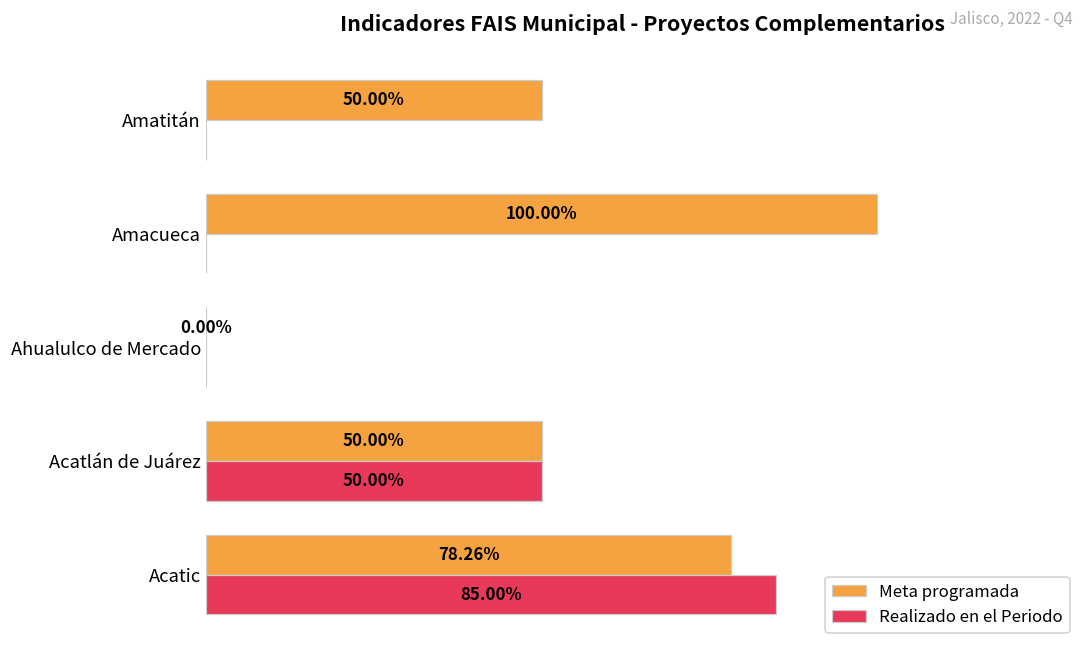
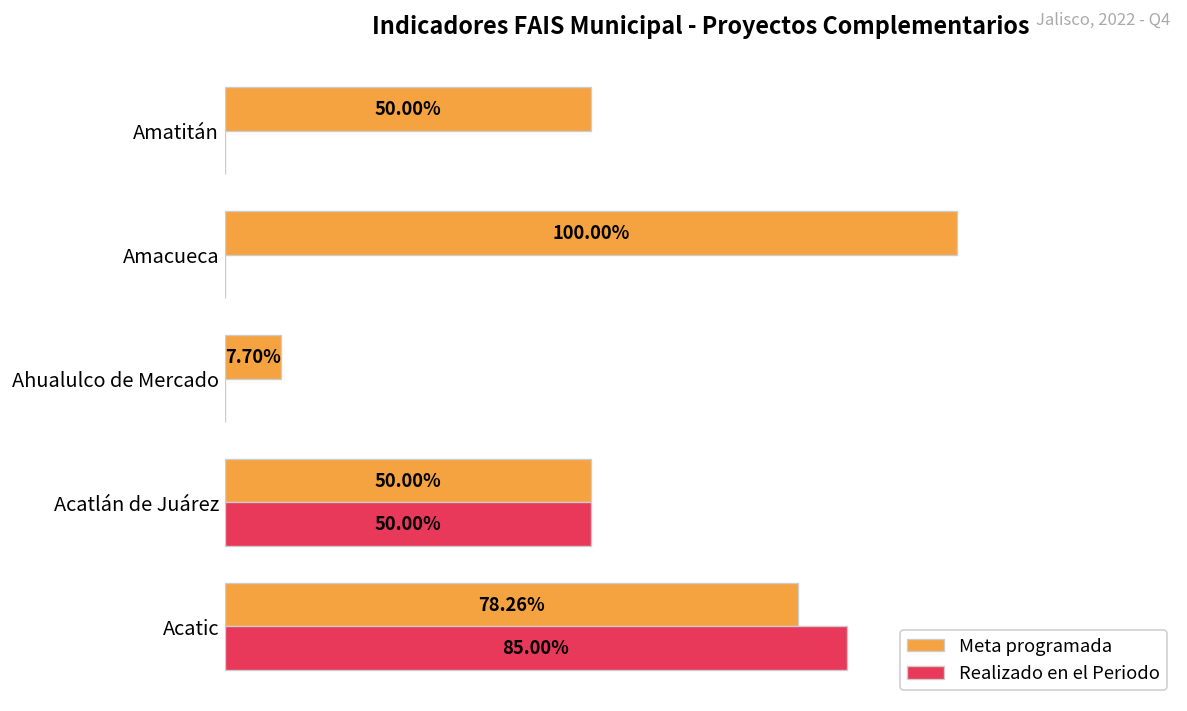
  {
    "Meta programada": {
      "Amatitán": "50.00%",
      "Amacueca": "100.00%",
-     "Ahualulco de Mercado": "0.00%",
+     "Ahualulco de Mercado": "7.70%",
      "Acatlán de Juárez": "50.00%",
      "Acatic": "78.26%"
    },
    "Realizado en el Periodo": {
      "Acatlán de Juárez": "50.00%",
      "Acatic": "85.00%"
    }
  }
